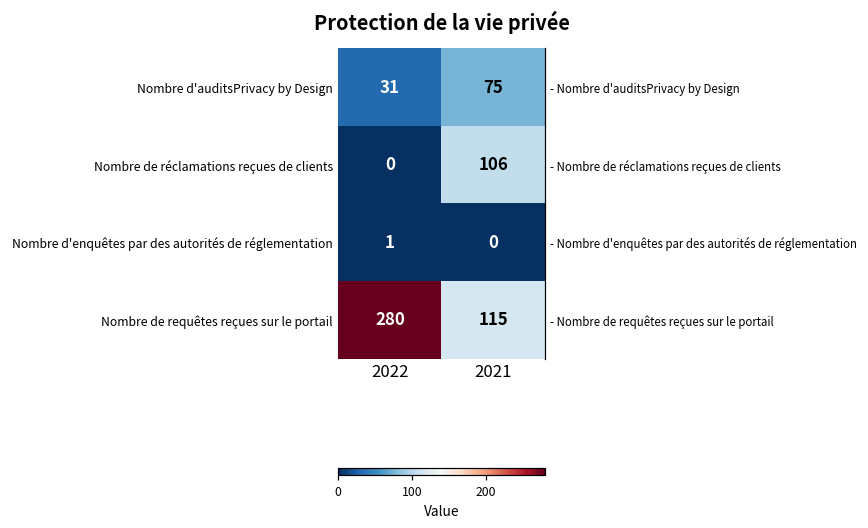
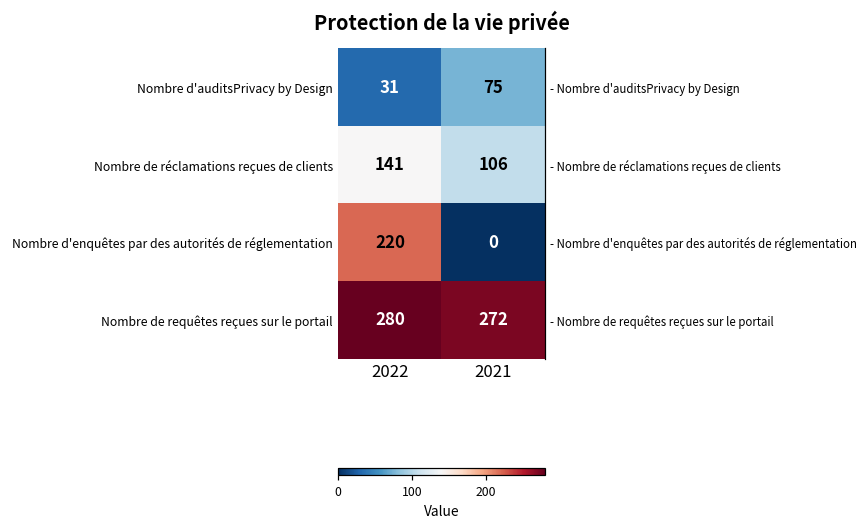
  {
    "Nombre d'auditsPrivacy by Design": {
      "2022": 31,
      "2021": 75
    },
    "Nombre de réclamations reçues de clients": {
-     "2022": 0,
+     "2022": 141,
      "2021": 106
    },
    "Nombre d'enquêtes par des autorités de réglementation": {
-     "2022": 1,
+     "2022": 220,
      "2021": 0
    },
    "Nombre de requêtes reçues sur le portail": {
      "2022": 280,
-     "2021": 115
+     "2021": 272
    }
  }
